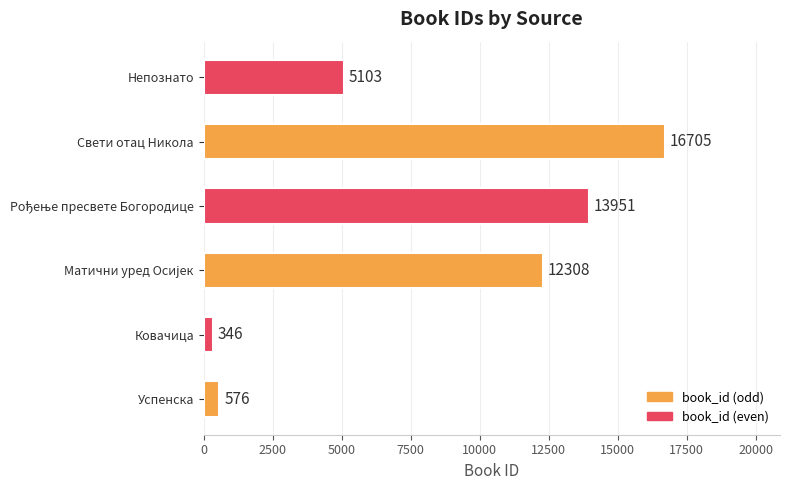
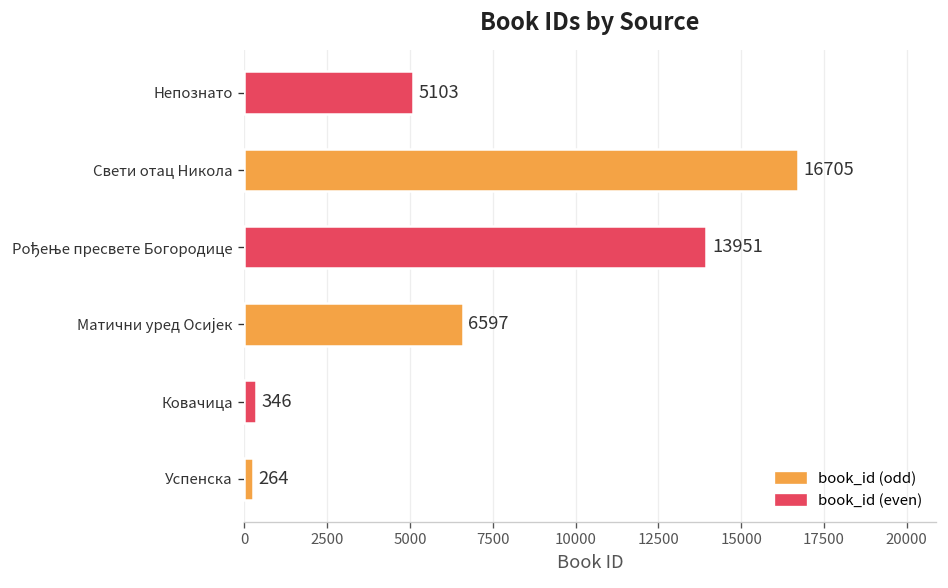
  {
    "Непознато": 5103,
    "Свети отац Никола": 16705,
    "Рођење пресвете Богородице": 13951,
-   "Матични уред Осијек": 12308,
+   "Матични уред Осијек": 6597,
    "Ковачица": 346,
-   "Успенска": 576
+   "Успенска": 264
  }
